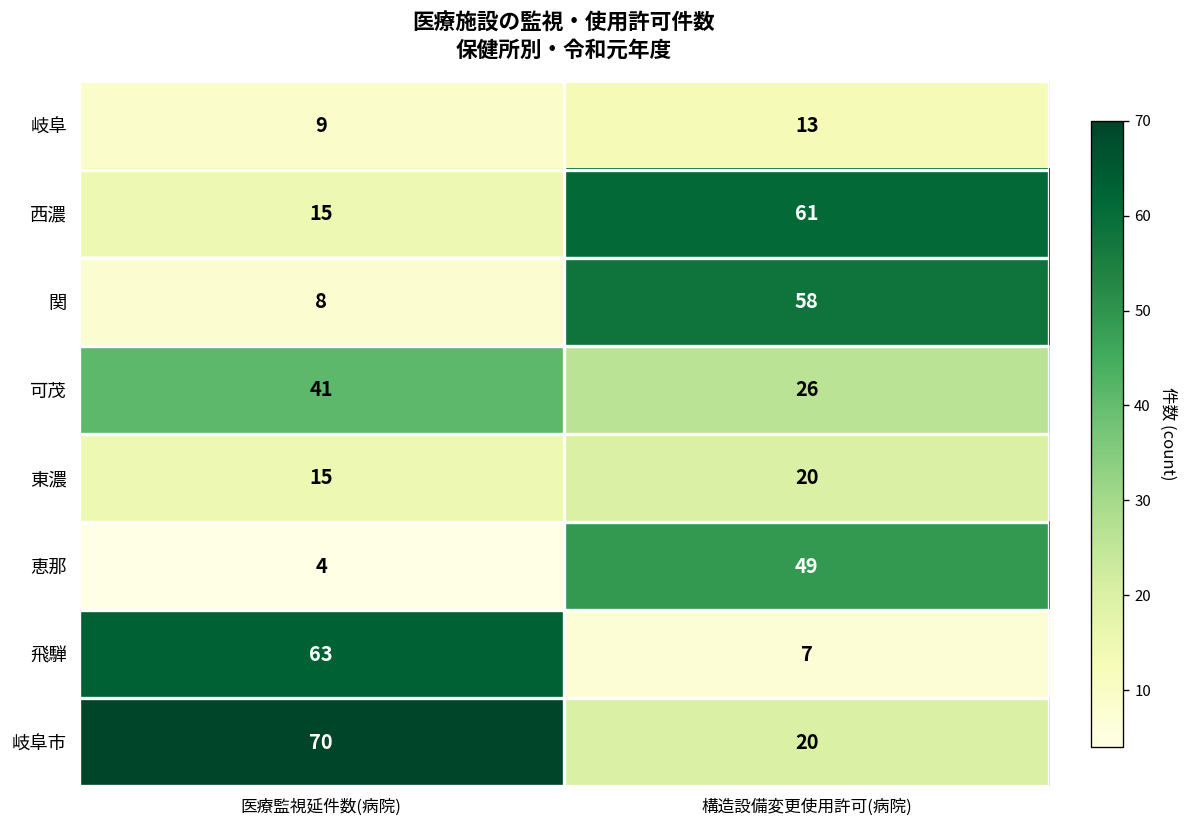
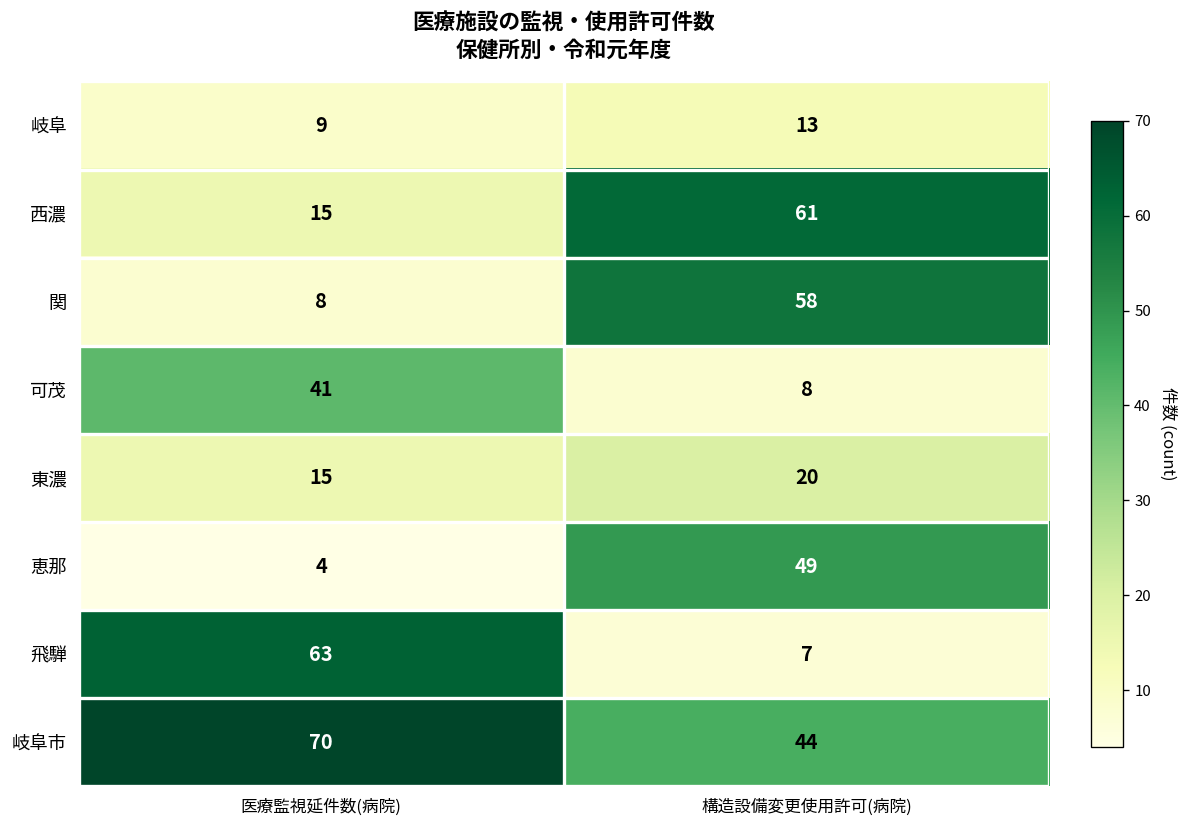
  {
    "岐阜": {
      "医療監視延件数(病院)": 9,
      "構造設備変更使用許可(病院)": 13
    },
    "西濃": {
      "医療監視延件数(病院)": 15,
      "構造設備変更使用許可(病院)": 61
    },
    "関": {
      "医療監視延件数(病院)": 8,
      "構造設備変更使用許可(病院)": 58
    },
    "可茂": {
      "医療監視延件数(病院)": 41,
-     "構造設備変更使用許可(病院)": 26
+     "構造設備変更使用許可(病院)": 8
    },
    "東濃": {
      "医療監視延件数(病院)": 15,
      "構造設備変更使用許可(病院)": 20
    },
    "恵那": {
      "医療監視延件数(病院)": 4,
      "構造設備変更使用許可(病院)": 49
    },
    "飛騨": {
      "医療監視延件数(病院)": 63,
      "構造設備変更使用許可(病院)": 7
    },
    "岐阜市": {
      "医療監視延件数(病院)": 70,
-     "構造設備変更使用許可(病院)": 20
+     "構造設備変更使用許可(病院)": 44
    }
  }
